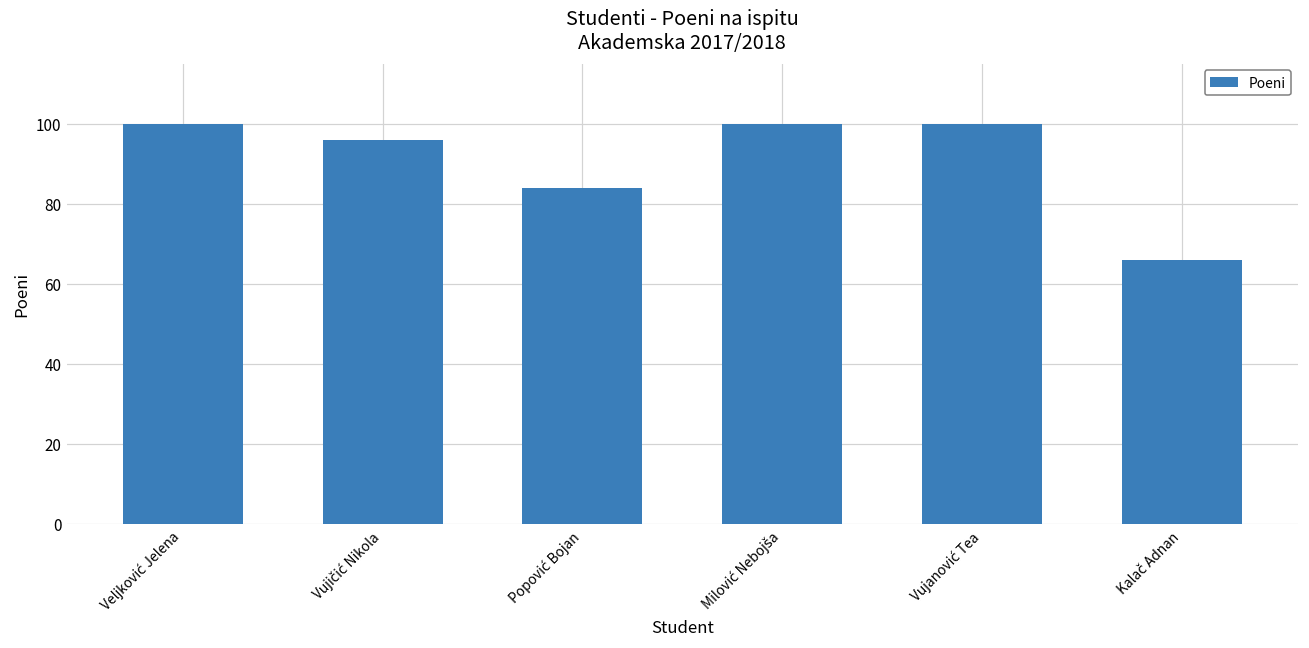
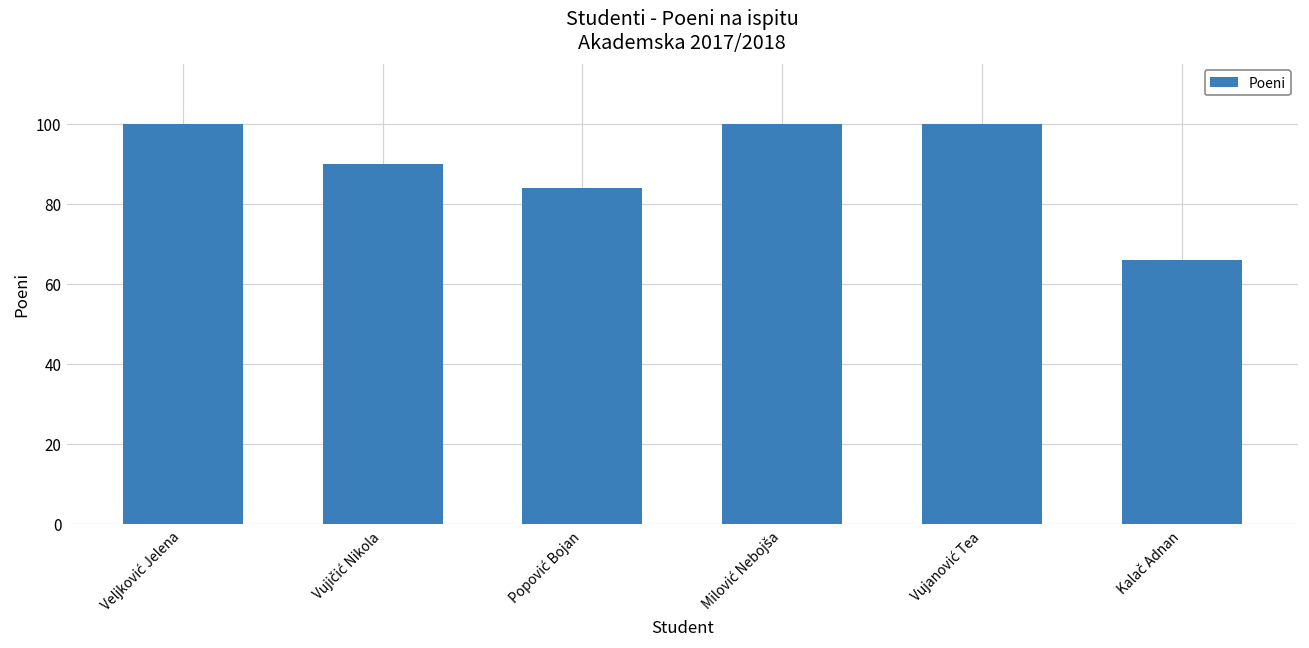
  {
    "Veljković Jelena": 100,
-   "Vujičić Nikola": 96,
+   "Vujičić Nikola": 90,
    "Popović Bojan": 84,
    "Milović Nebojša": 100,
    "Vujanović Tea": 100,
    "Kalač Adnan": 66
  }
